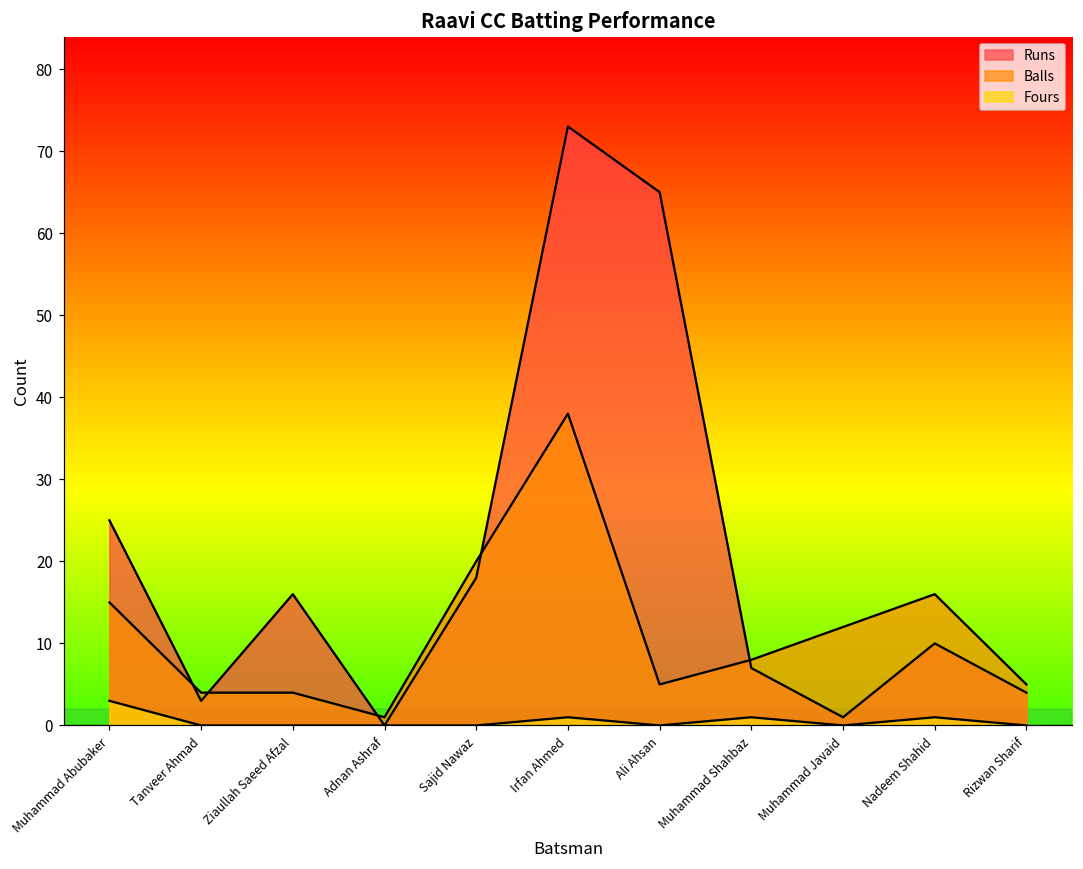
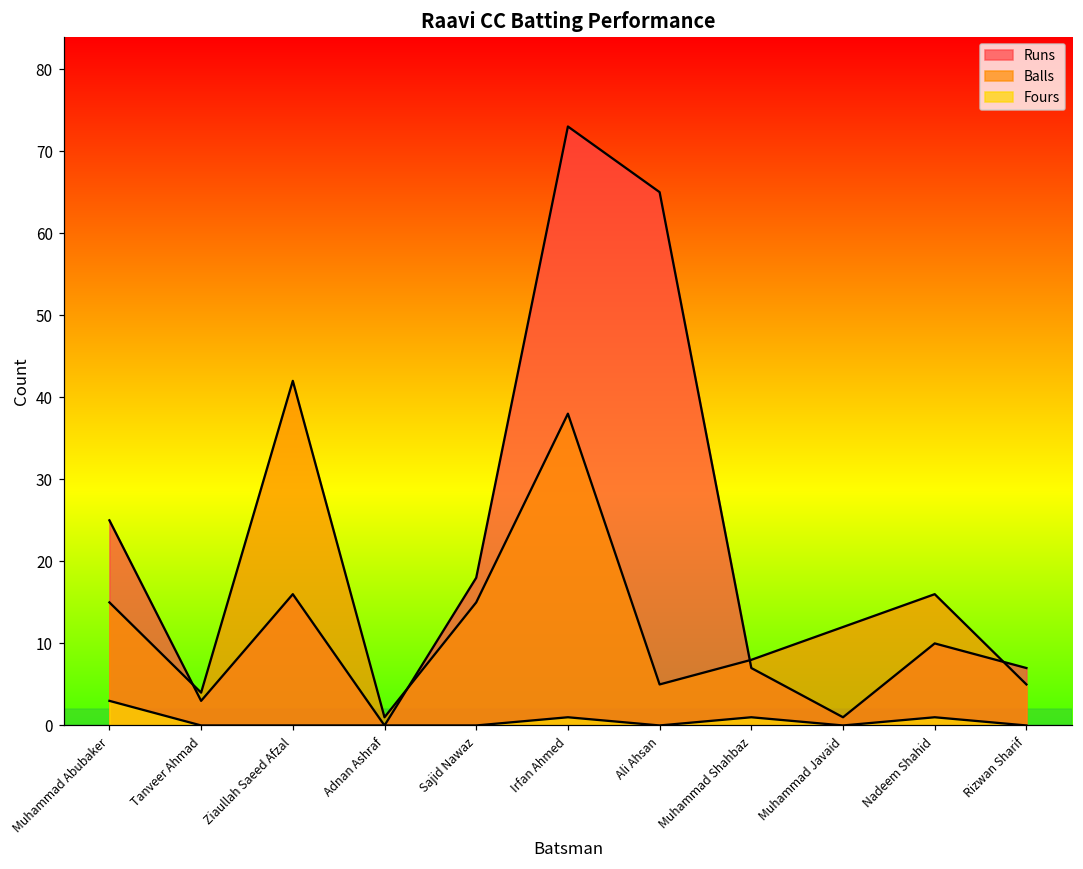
  {
    "Runs": {
      "Muhammad Abubaker": 25,
      "Tanveer Ahmad": 3,
      "Ziaullah Saeed Afzal": 16,
      "Sajid Nawaz": 18,
      "Irfan Ahmed": 73,
      "Ali Ahsan": 65,
      "Muhammad Shahbaz": 7,
      "Nadeem Shahid": 10,
-     "Rizwan Sharif": 4
+     "Rizwan Sharif": 7
    },
    "Balls": {
      "Muhammad Abubaker": 15,
      "Tanveer Ahmad": 4,
-     "Ziaullah Saeed Afzal": 4,
-     "Sajid Nawaz": 20,
+     "Ziaullah Saeed Afzal": 42,
+     "Sajid Nawaz": 15,
      "Irfan Ahmed": 38,
      "Ali Ahsan": 5,
      "Muhammad Shahbaz": 8,
      "Muhammad Javaid": 12,
      "Nadeem Shahid": 16,
      "Rizwan Sharif": 5
    },
    "Fours": {
      "Muhammad Abubaker": 3
    }
  }
